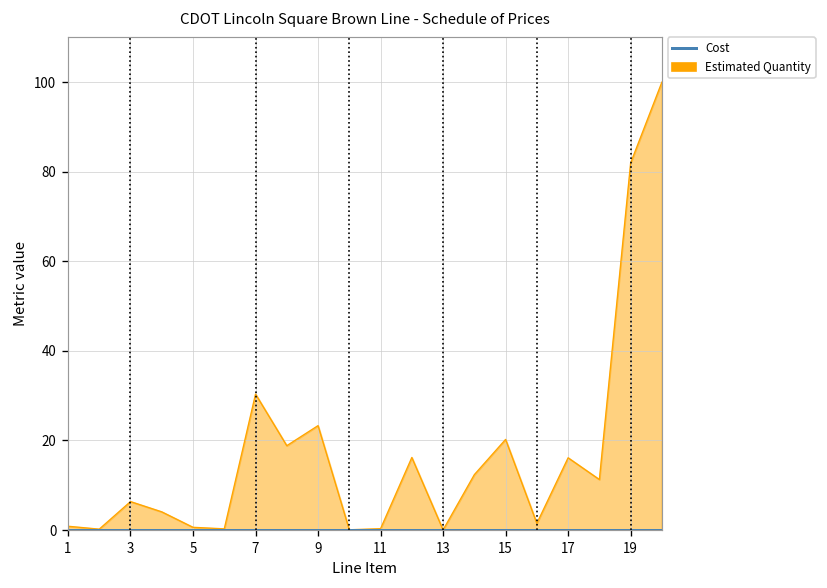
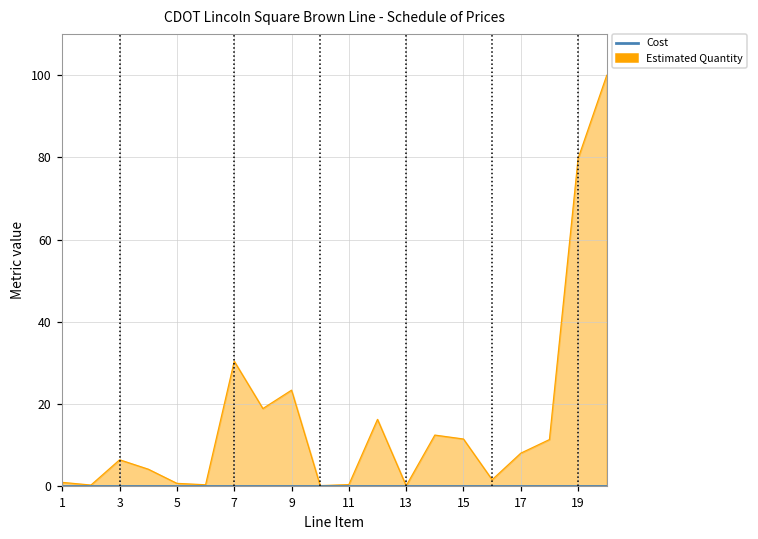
  {
    "Estimated Quantity": {
      "1": 1,
      "3": 6,
      "7": 30,
      "9": 23,
-     "15": 20,
-     "17": 16,
-     "19": 82
+     "15": 11,
+     "17": 8,
+     "19": 80
    },
    "Cost": {
      "1": 0,
      "3": 0,
      "7": 0,
      "9": 0,
      "15": 0,
      "17": 0,
      "19": 0
    }
  }
